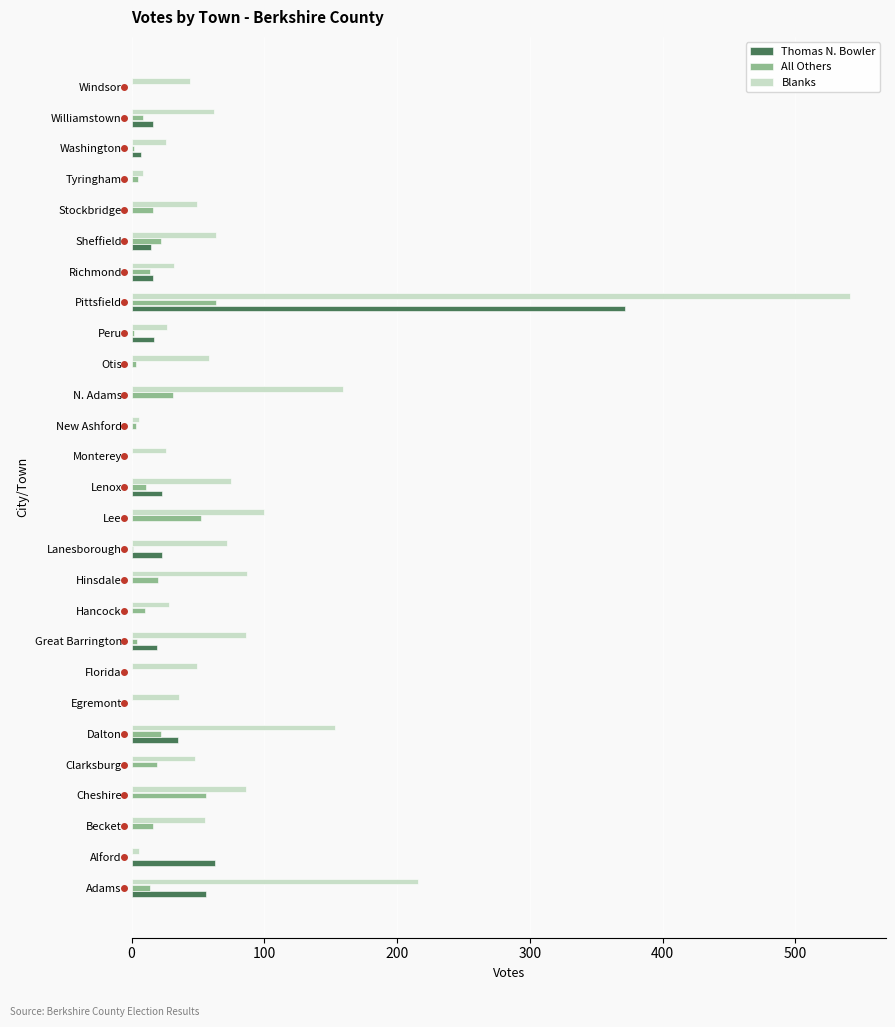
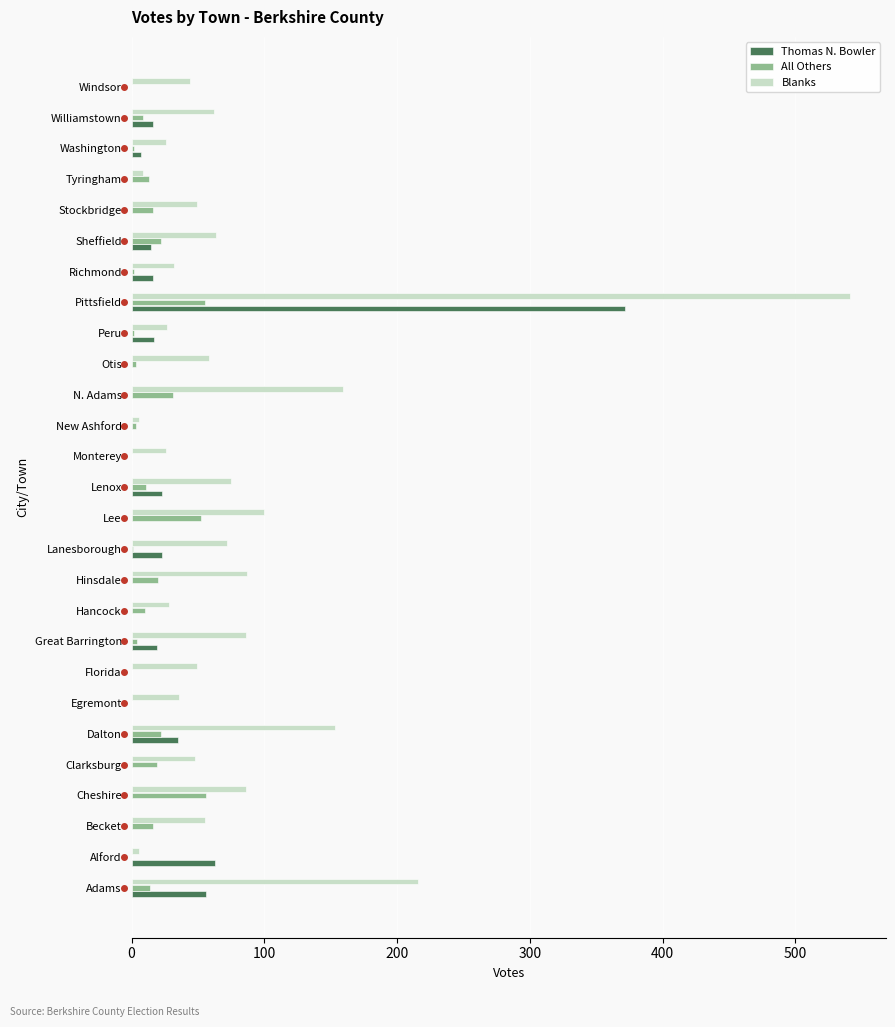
  {
    "Thomas N. Bowler": {
      "Windsor": 0,
      "Williamstown": 16,
      "Washington": 7,
      "Tyringham": 0,
      "Stockbridge": 0,
      "Sheffield": 15,
      "Richmond": 16,
      "Pittsfield": 372,
      "Peru": 17,
      "Otis": 0,
      "N. Adams": 0,
      "New Ashford": 0,
      "Monterey": 0,
      "Lenox": 23,
      "Lee": 0,
      "Lanesborough": 23,
      "Hinsdale": 0,
      "Hancock": 0,
      "Great Barrington": 19,
      "Florida": 0,
      "Egremont": 0,
      "Dalton": 35,
      "Clarksburg": 0,
      "Cheshire": 0,
      "Becket": 0,
      "Alford": 63,
      "Adams": 56
    },
    "All Others": {
      "Windsor": 0,
      "Williamstown": 9,
      "Washington": 2,
-     "Tyringham": 5,
+     "Tyringham": 13,
      "Stockbridge": 16,
      "Sheffield": 22,
-     "Richmond": 14,
-     "Pittsfield": 64,
+     "Richmond": 2,
+     "Pittsfield": 55,
      "Peru": 2,
      "Otis": 3,
      "N. Adams": 31,
      "New Ashford": 3,
      "Monterey": 0,
      "Lenox": 11,
      "Lee": 52,
      "Hinsdale": 20,
      "Hancock": 10,
      "Great Barrington": 4,
      "Florida": 0,
      "Egremont": 0,
      "Dalton": 22,
      "Clarksburg": 19,
      "Cheshire": 56,
      "Becket": 16,
      "Alford": 0,
      "Adams": 14
    },
    "Blanks": {
      "Windsor": 44,
      "Williamstown": 62,
      "Washington": 26,
      "Tyringham": 9,
      "Stockbridge": 49,
      "Sheffield": 64,
      "Richmond": 32,
      "Pittsfield": 541,
      "Peru": 27,
      "Otis": 58,
      "N. Adams": 159,
      "New Ashford": 6,
      "Monterey": 26,
      "Lenox": 75,
      "Lee": 100,
      "Lanesborough": 72,
      "Hinsdale": 87,
      "Hancock": 28,
      "Great Barrington": 86,
      "Florida": 49,
      "Egremont": 36,
      "Dalton": 153,
      "Clarksburg": 48,
      "Cheshire": 86,
      "Becket": 55,
      "Alford": 6,
      "Adams": 216
    }
  }
